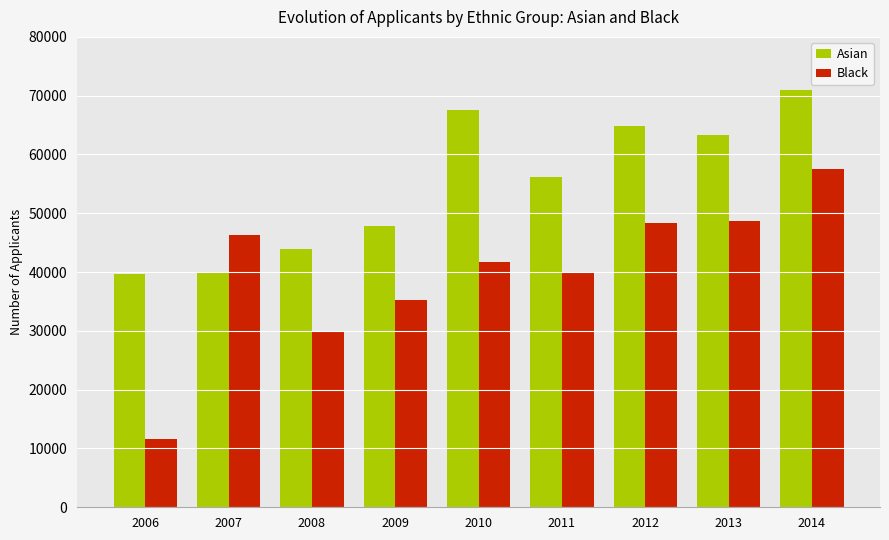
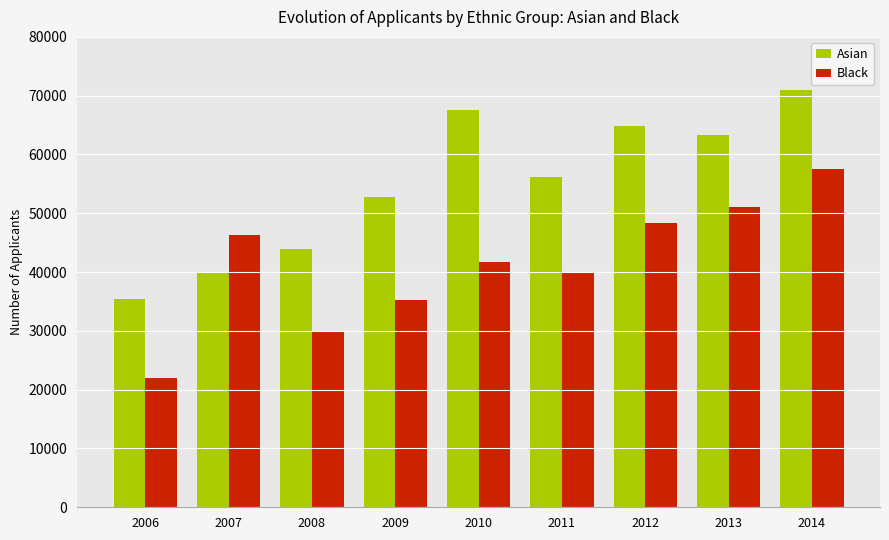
  {
    "Asian": {
-     "2006": 40000,
+     "2006": 35000,
      "2007": 40000,
      "2008": 44000,
-     "2009": 48000,
+     "2009": 53000,
      "2010": 68000,
      "2011": 56000,
      "2012": 65000,
      "2013": 63000,
      "2014": 71000
    },
    "Black": {
-     "2006": 12000,
+     "2006": 22000,
      "2007": 46000,
      "2008": 30000,
      "2009": 35000,
      "2010": 42000,
      "2011": 40000,
      "2012": 48000,
-     "2013": 49000,
+     "2013": 51000,
      "2014": 58000
    }
  }
